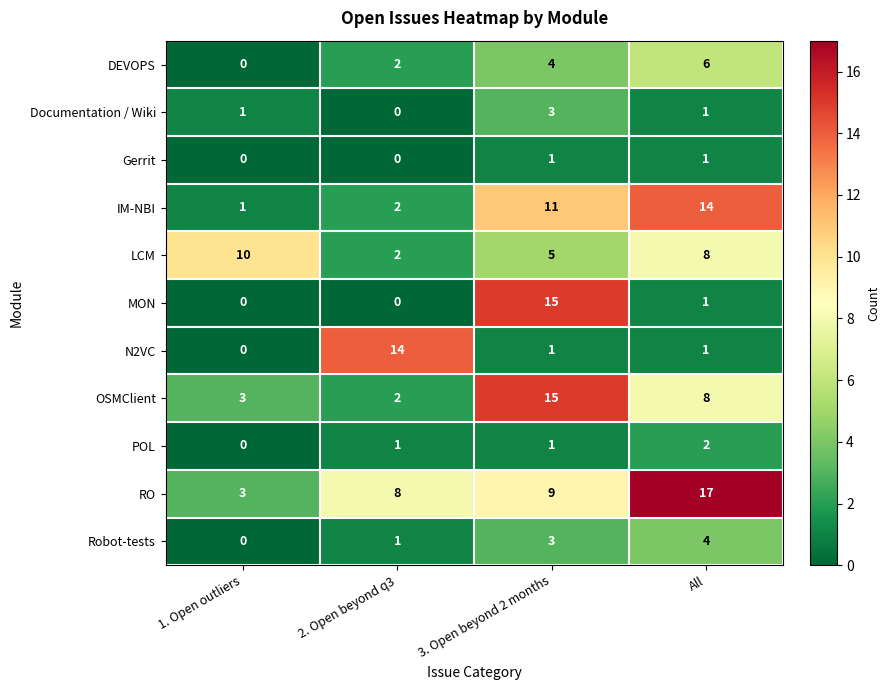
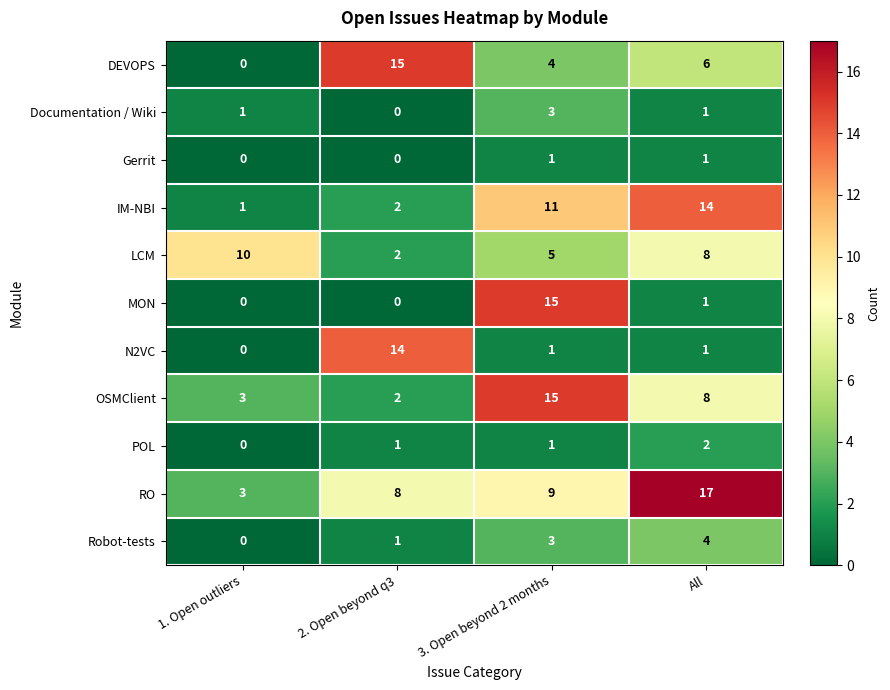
  {
    "DEVOPS": {
      "1. Open outliers": 0,
-     "2. Open beyond q3": 2,
+     "2. Open beyond q3": 15,
      "3. Open beyond 2 months": 4,
      "All": 6
    },
    "Documentation / Wiki": {
      "1. Open outliers": 1,
      "2. Open beyond q3": 0,
      "3. Open beyond 2 months": 3,
      "All": 1
    },
    "Gerrit": {
      "1. Open outliers": 0,
      "2. Open beyond q3": 0,
      "3. Open beyond 2 months": 1,
      "All": 1
    },
    "IM-NBI": {
      "1. Open outliers": 1,
      "2. Open beyond q3": 2,
      "3. Open beyond 2 months": 11,
      "All": 14
    },
    "LCM": {
      "1. Open outliers": 10,
      "2. Open beyond q3": 2,
      "3. Open beyond 2 months": 5,
      "All": 8
    },
    "MON": {
      "1. Open outliers": 0,
      "2. Open beyond q3": 0,
      "3. Open beyond 2 months": 15,
      "All": 1
    },
    "N2VC": {
      "1. Open outliers": 0,
      "2. Open beyond q3": 14,
      "3. Open beyond 2 months": 1,
      "All": 1
    },
    "OSMClient": {
      "1. Open outliers": 3,
      "2. Open beyond q3": 2,
      "3. Open beyond 2 months": 15,
      "All": 8
    },
    "POL": {
      "1. Open outliers": 0,
      "2. Open beyond q3": 1,
      "3. Open beyond 2 months": 1,
      "All": 2
    },
    "RO": {
      "1. Open outliers": 3,
      "2. Open beyond q3": 8,
      "3. Open beyond 2 months": 9,
      "All": 17
    },
    "Robot-tests": {
      "1. Open outliers": 0,
      "2. Open beyond q3": 1,
      "3. Open beyond 2 months": 3,
      "All": 4
    }
  }
